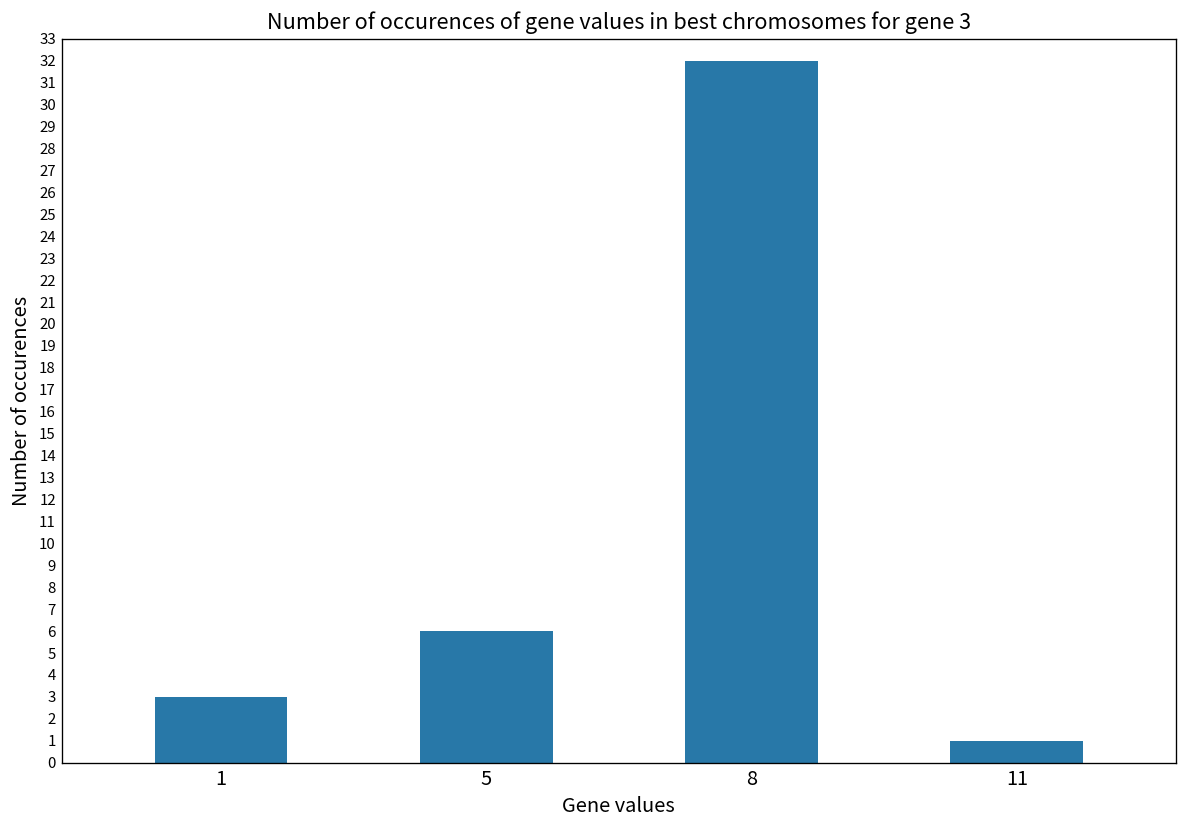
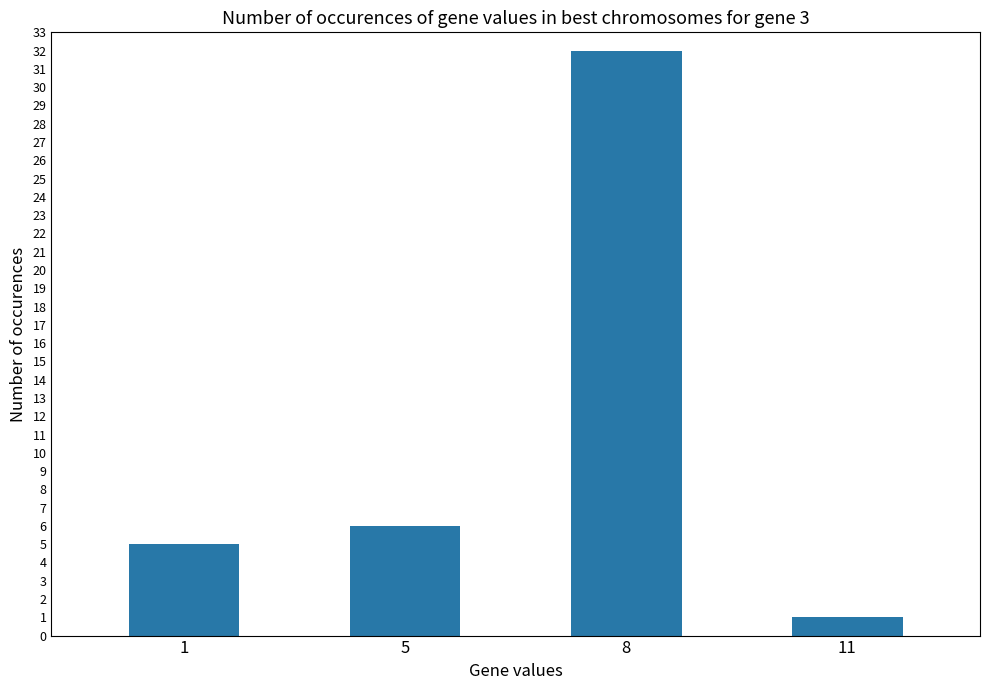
  {
-   "1": 3,
+   "1": 5,
    "5": 6,
    "8": 32,
    "11": 1
  }
